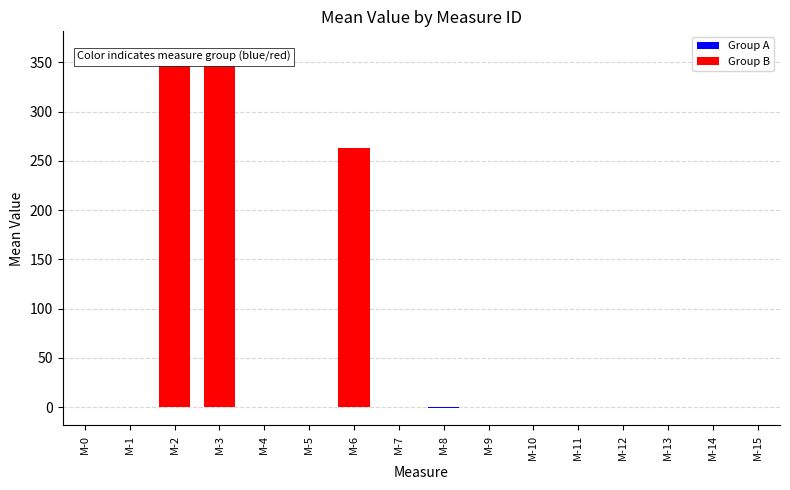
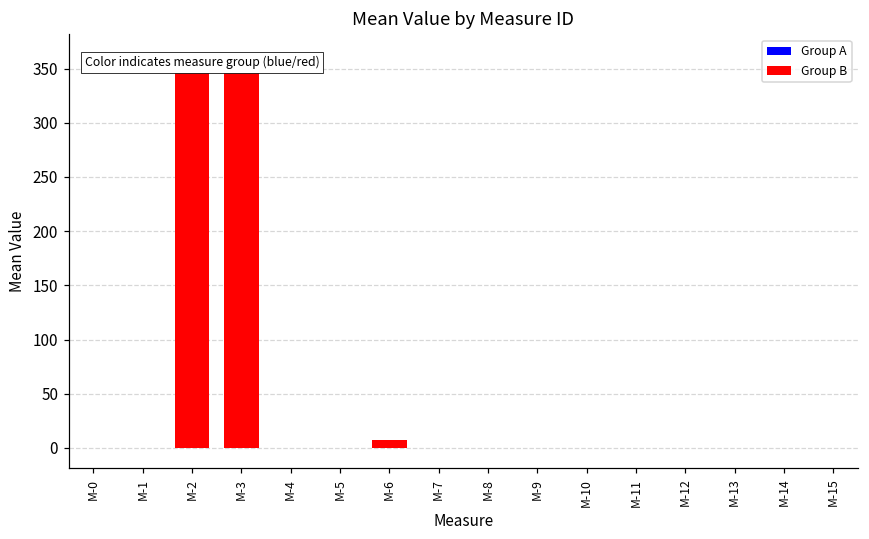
  {
-   "M-6": 260,
+   "M-6": 10,
    "M-14": 0,
    "M-15": 0
  }
